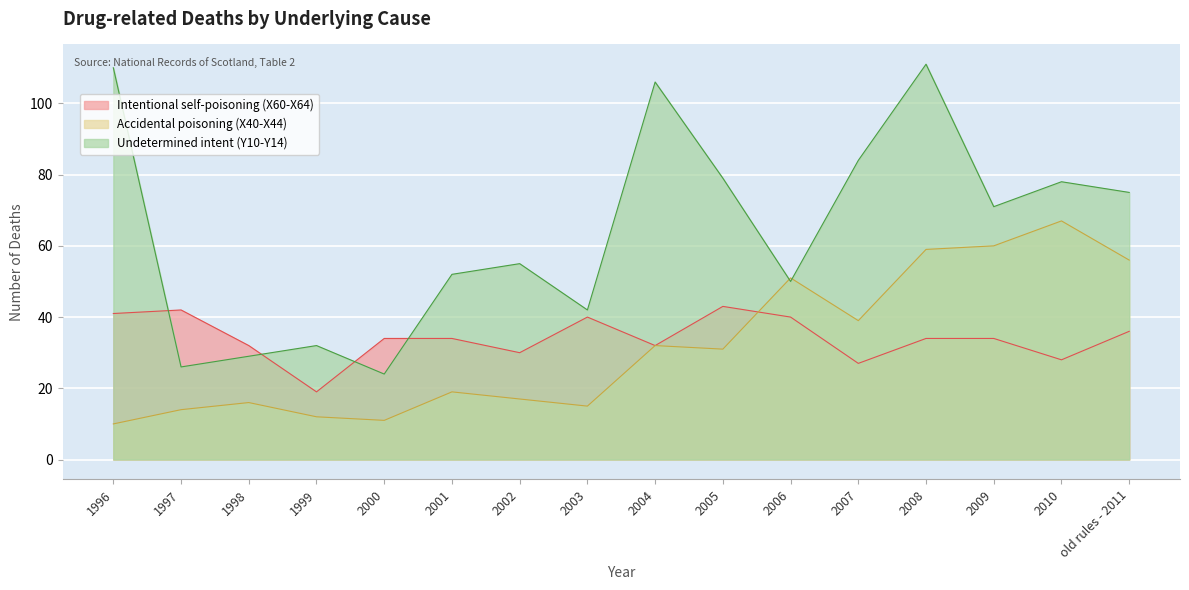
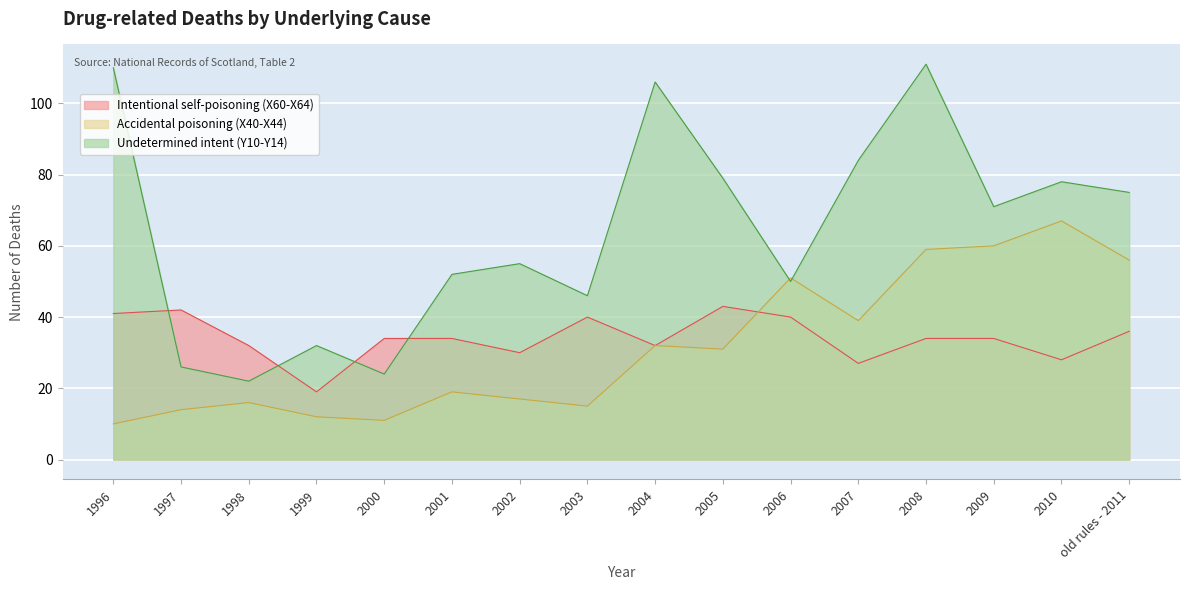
  {
    "Undetermined intent (Y10-Y14)": {
      "1997": 26,
-     "1998": 29,
+     "1998": 22,
      "1999": 32,
      "2000": 24,
      "2001": 52,
      "2002": 55,
-     "2003": 42,
+     "2003": 46,
      "2004": 106,
      "2005": 79,
      "2006": 50,
      "2007": 84,
      "2008": 111,
      "2009": 71,
      "2010": 78,
      "old rules - 2011": 75
    }
  }
